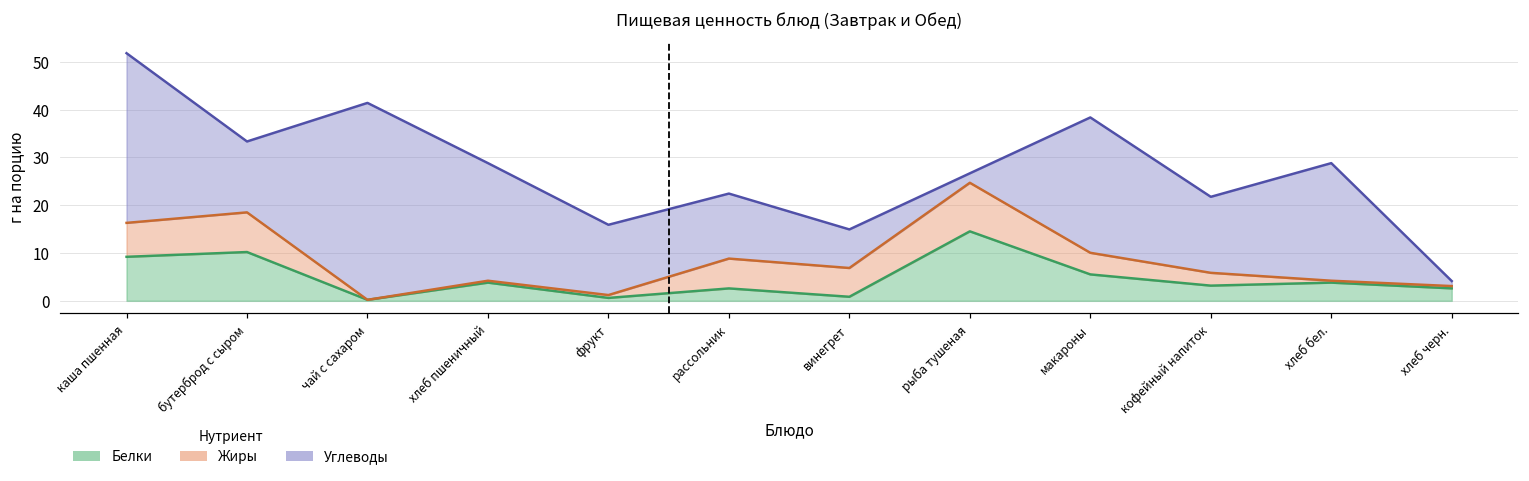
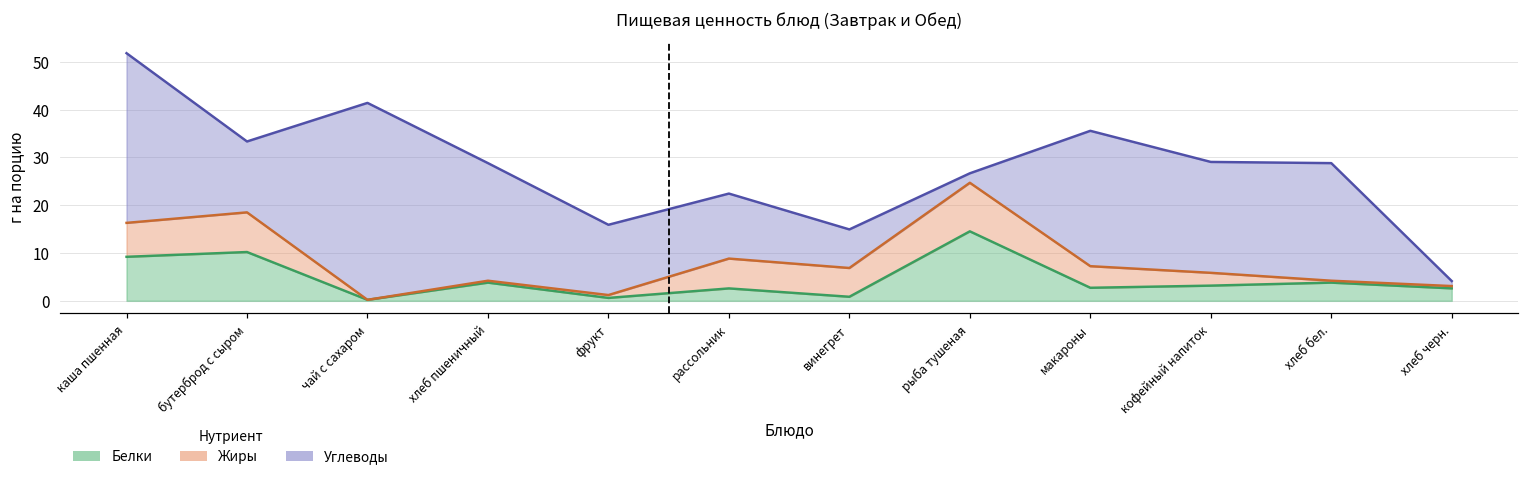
  {
    "Белки": {
      "каша пшенная": 9,
      "бутерброд с сыром": 10,
      "фрукт": 1,
      "рассольник": 3,
      "винегрет": 1,
      "рыба тушеная": 15,
-     "макароны": 6,
+     "макароны": 3,
      "кофейный напиток": 3
    },
    "Жиры": {
      "каша пшенная": 7,
      "бутерброд с сыром": 8,
      "фрукт": 1,
      "рассольник": 6,
      "винегрет": 6,
      "рыба тушеная": 10,
      "макароны": 5,
      "кофейный напиток": 3
    },
    "Углеводы": {
      "каша пшенная": 36,
      "бутерброд с сыром": 15,
      "чай с сахаром": 41,
      "хлеб пшеничный": 25,
      "фрукт": 15,
      "рассольник": 14,
      "винегрет": 8,
      "рыба тушеная": 2,
      "макароны": 28,
-     "кофейный напиток": 16,
+     "кофейный напиток": 23,
      "хлеб бел.": 25,
      "хлеб черн.": 1
    }
  }
